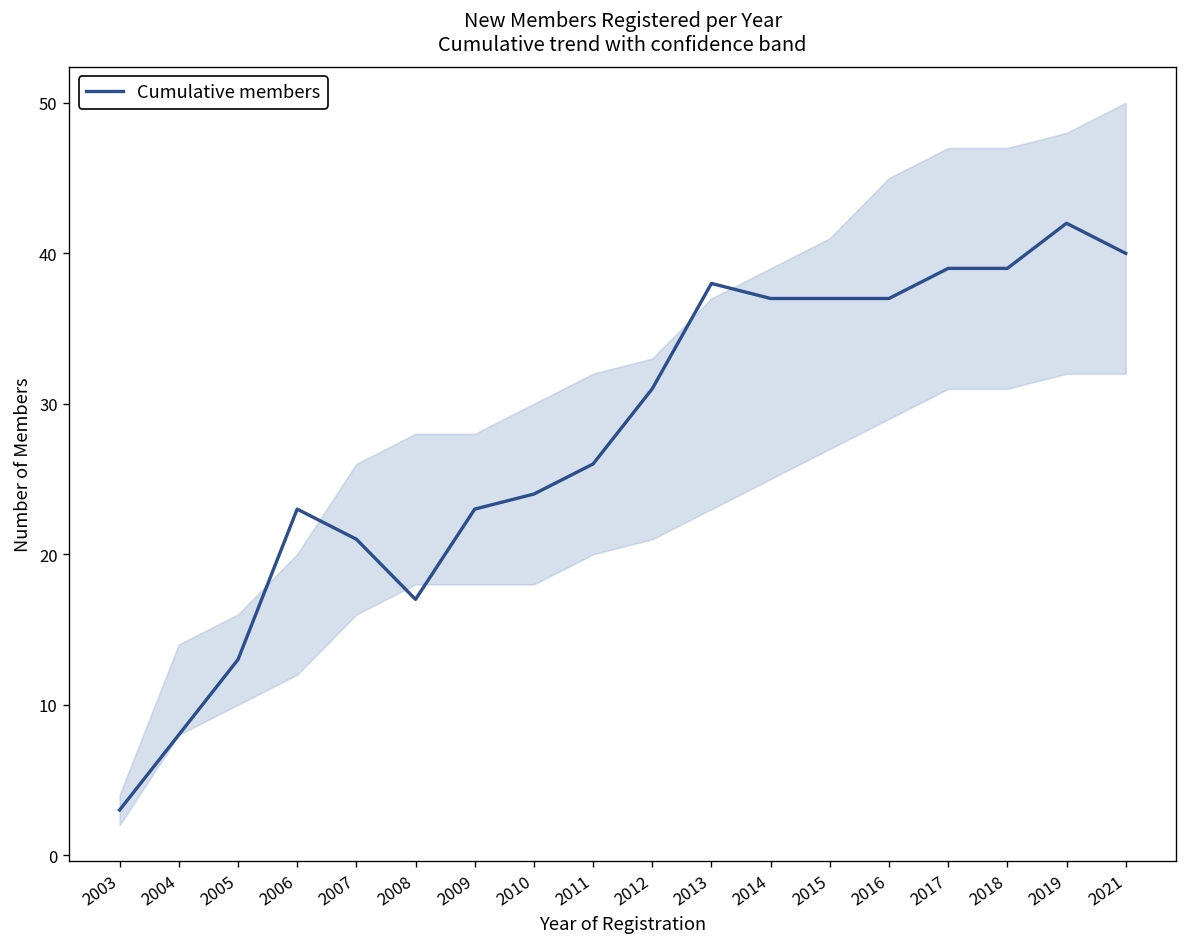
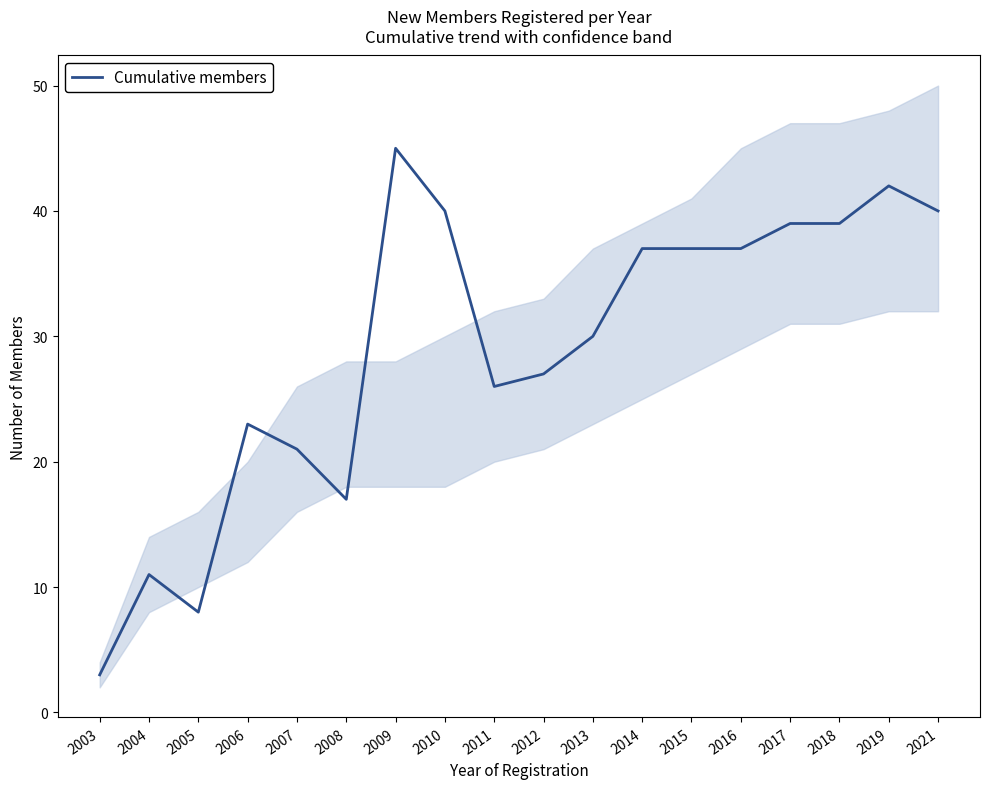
  {
    "Cumulative members": {
      "2003": 3,
-     "2004": 8,
-     "2005": 13,
+     "2004": 11,
+     "2005": 8,
      "2006": 23,
      "2007": 21,
      "2008": 17,
-     "2009": 23,
-     "2010": 24,
+     "2009": 45,
+     "2010": 40,
      "2011": 26,
-     "2012": 31,
-     "2013": 38,
+     "2012": 27,
+     "2013": 30,
      "2014": 37,
      "2015": 37,
      "2016": 37,
      "2017": 39,
      "2018": 39,
      "2019": 42,
      "2021": 40
    }
  }
